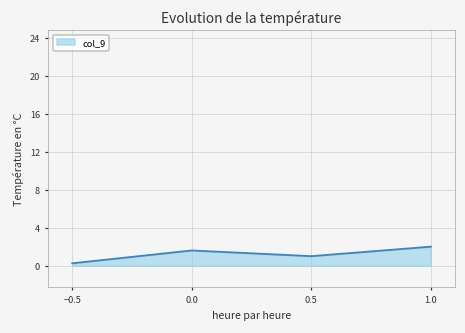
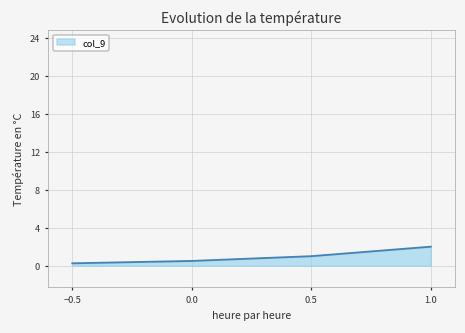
  {
    "−0.5": 0,
-   "0.0": 2,
+   "0.0": 1,
    "0.5": 1,
    "1.0": 2
  }
